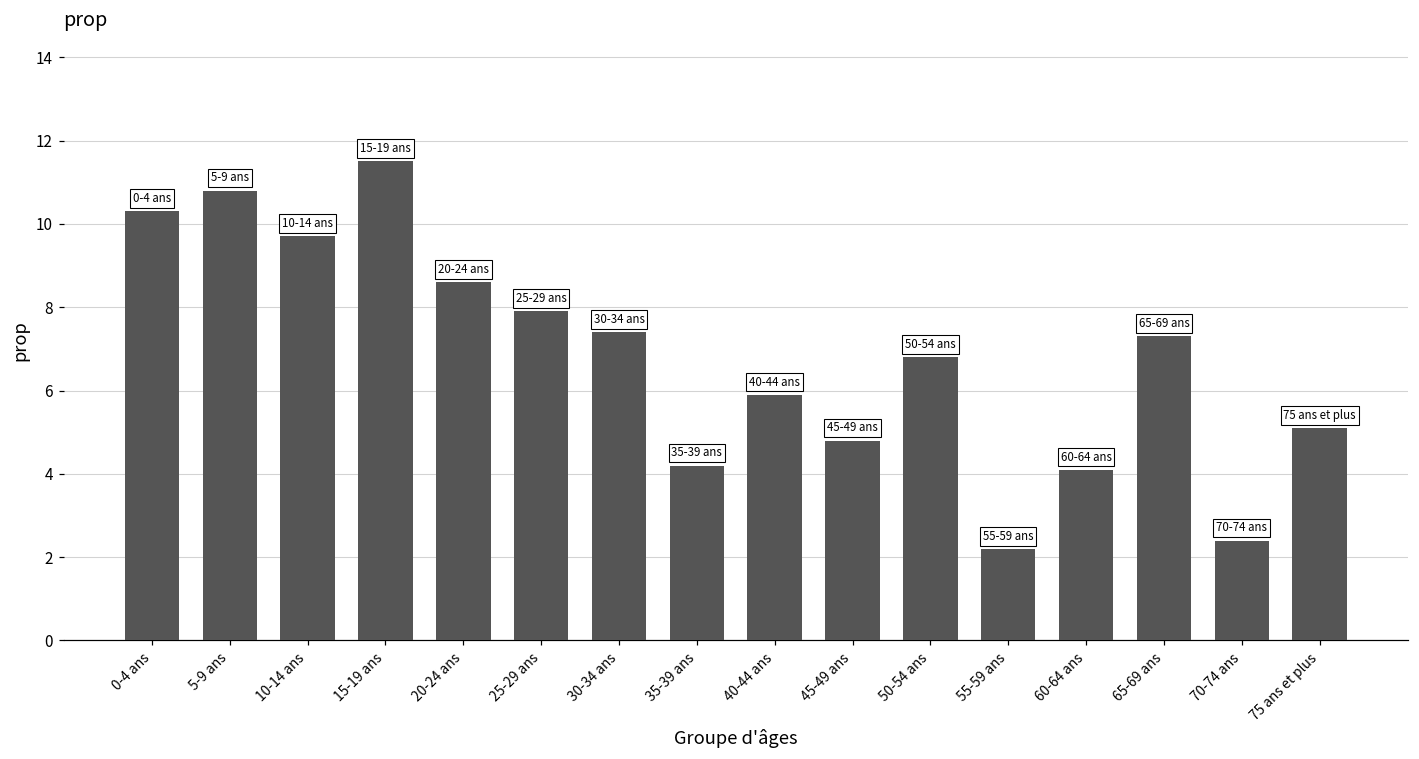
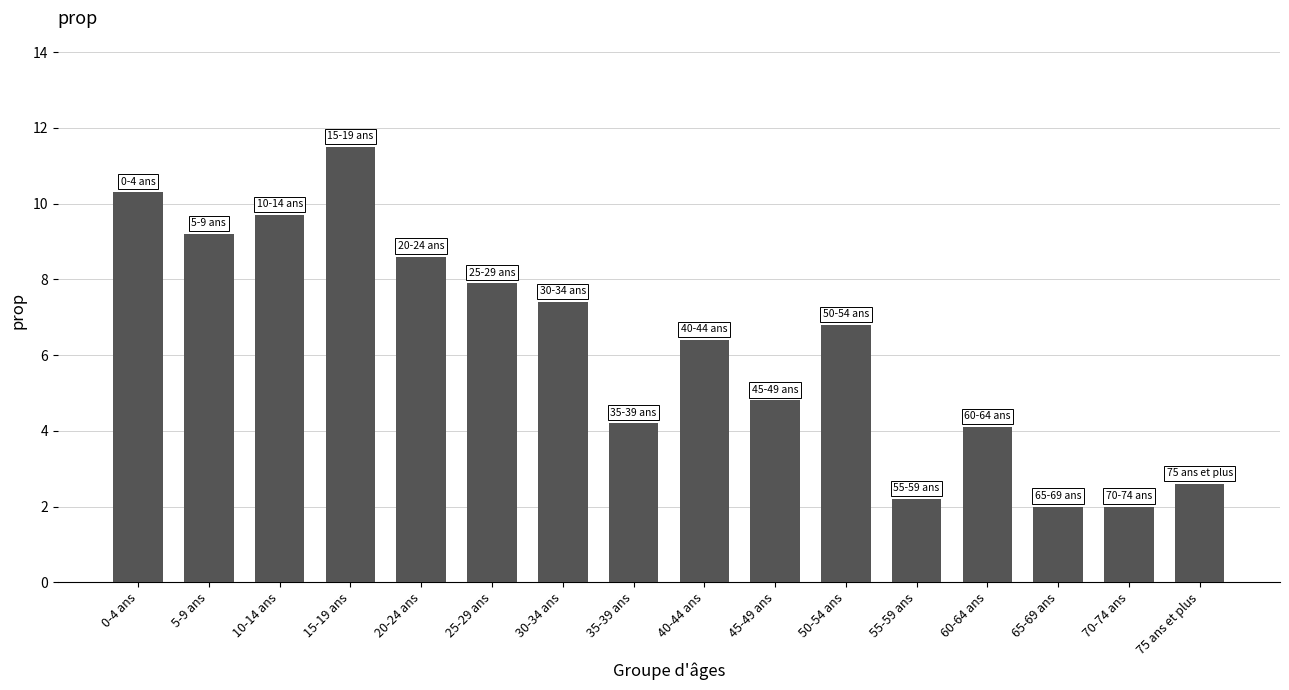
  {
-   "5-9 ans": 10.8,
-   "40-44 ans": 5.9,
-   "65-69 ans": 7.3,
-   "70-74 ans": 2.4,
-   "75 ans et plus": 5.1
+   "5-9 ans": 9.2,
+   "40-44 ans": 6.4,
+   "65-69 ans": 2.0,
+   "70-74 ans": 2.0,
+   "75 ans et plus": 2.6
  }
